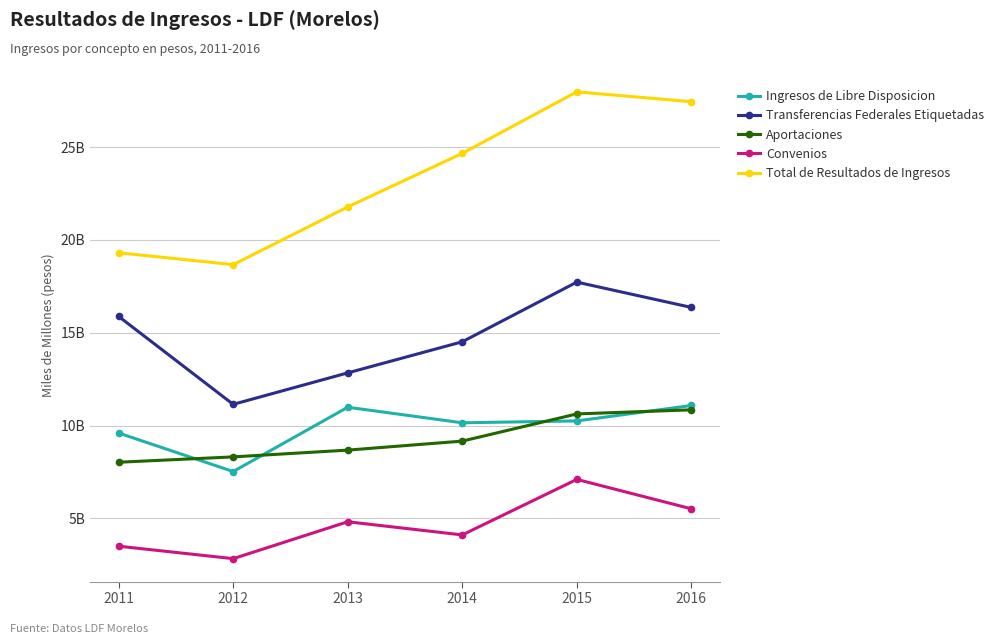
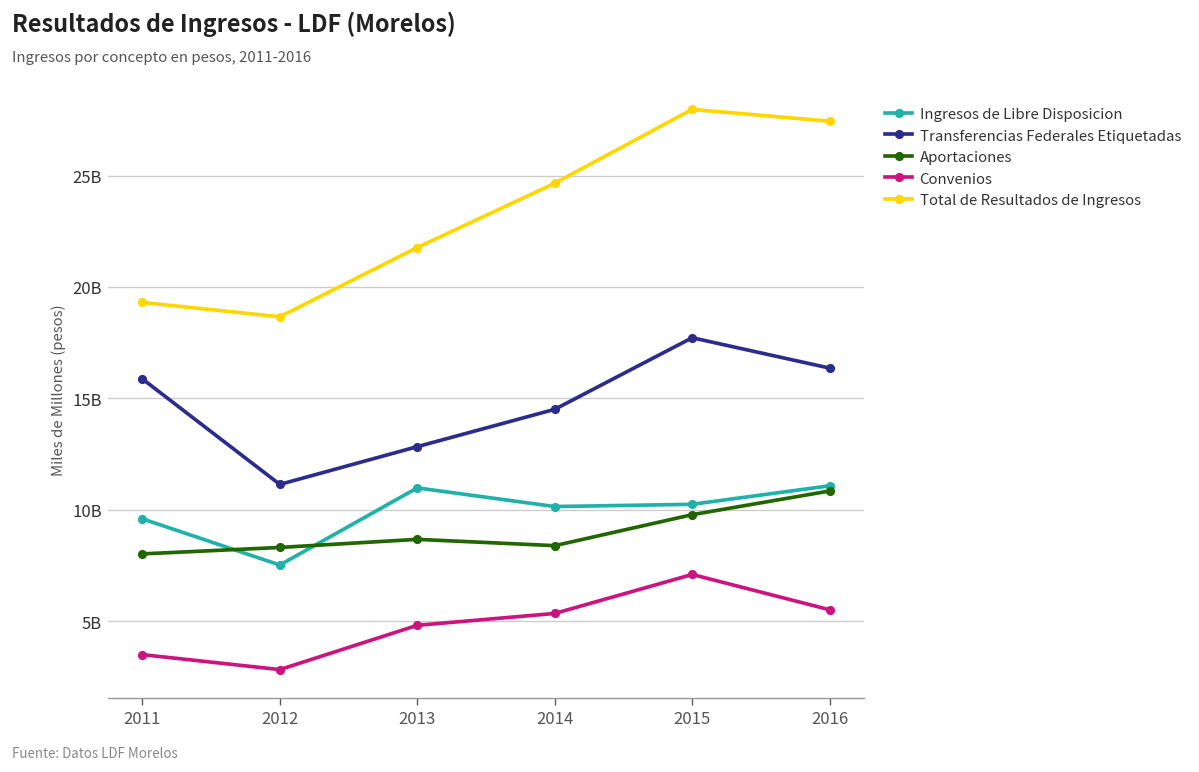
  {
    "Ingresos de Libre Disposicion": {
      "2011": 9600000000,
      "2012": 7500000000,
      "2013": 11000000000,
      "2014": 10100000000,
      "2015": 10200000000,
      "2016": 11100000000
    },
    "Transferencias Federales Etiquetadas": {
      "2011": 15900000000,
      "2012": 11100000000,
      "2013": 12800000000,
      "2014": 14500000000,
      "2015": 17700000000,
      "2016": 16400000000
    },
    "Aportaciones": {
      "2011": 8000000000,
      "2012": 8300000000,
      "2013": 8700000000,
-     "2014": 9200000000,
-     "2015": 10600000000,
+     "2014": 8400000000,
+     "2015": 9800000000,
      "2016": 10800000000
    },
    "Convenios": {
      "2011": 3500000000,
      "2012": 2800000000,
      "2013": 4800000000,
-     "2014": 4100000000,
+     "2014": 5400000000,
      "2015": 7100000000,
      "2016": 5500000000
    },
    "Total de Resultados de Ingresos": {
      "2011": 19300000000,
      "2012": 18700000000,
      "2013": 21800000000,
      "2014": 24700000000,
      "2015": 28000000000,
      "2016": 27400000000
    }
  }
